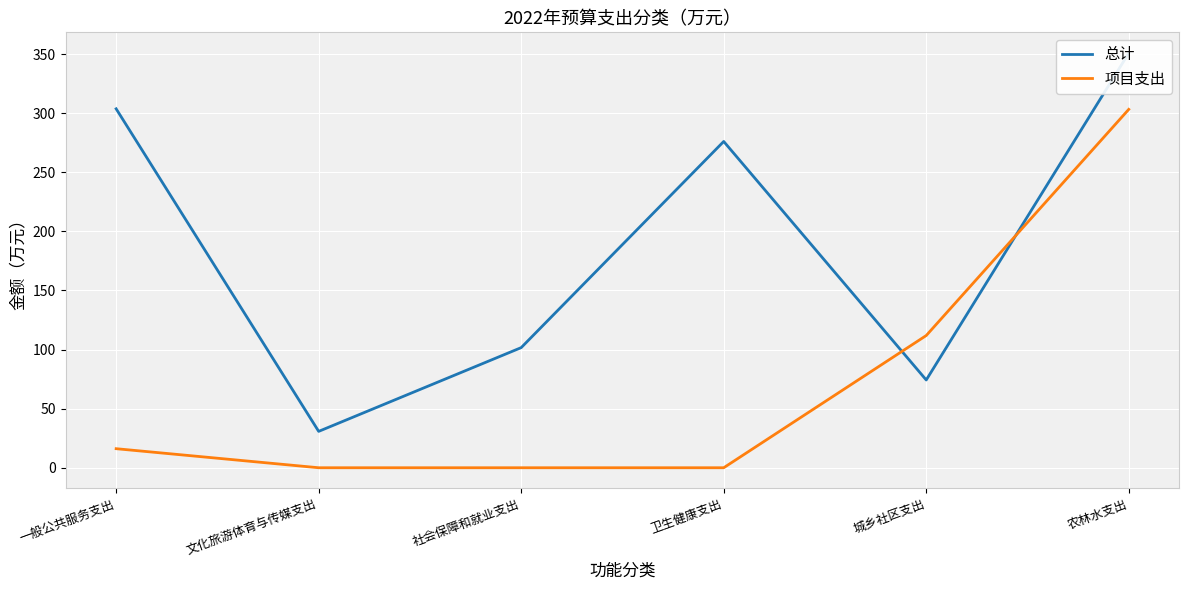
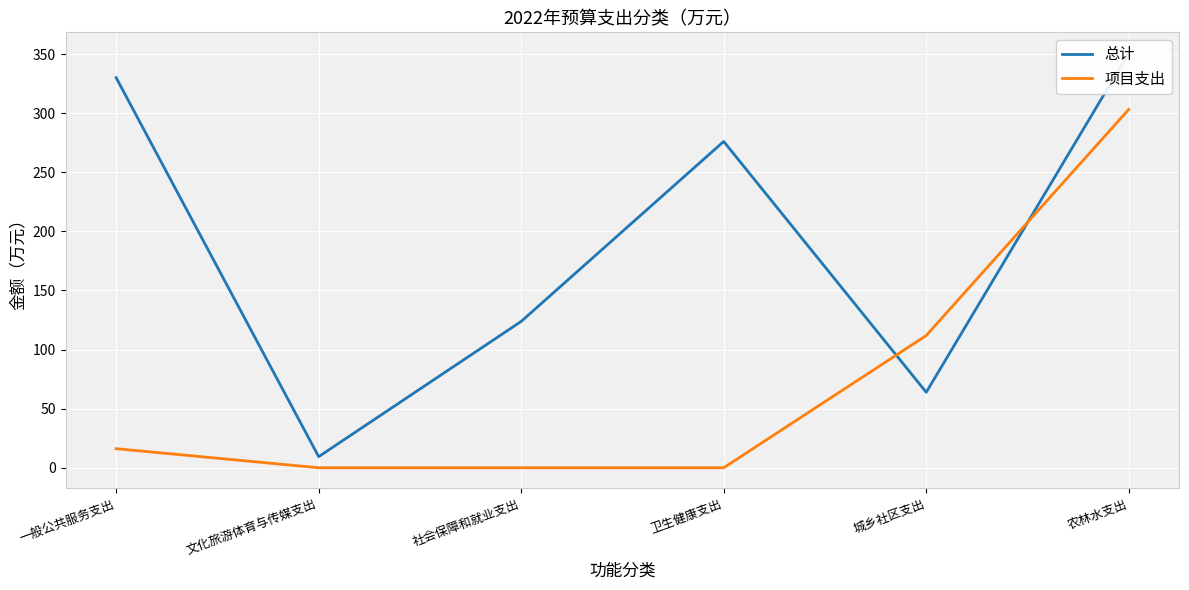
  {
    "总计": {
-     "一般公共服务支出": 304,
-     "文化旅游体育与传媒支出": 31,
-     "社会保障和就业支出": 102,
+     "一般公共服务支出": 330,
+     "文化旅游体育与传媒支出": 9,
+     "社会保障和就业支出": 124,
      "卫生健康支出": 276,
-     "城乡社区支出": 74
+     "城乡社区支出": 64
    },
    "项目支出": {
      "一般公共服务支出": 16,
      "文化旅游体育与传媒支出": 0,
      "社会保障和就业支出": 0,
      "卫生健康支出": 0,
      "城乡社区支出": 112,
      "农林水支出": 303
    }
  }
